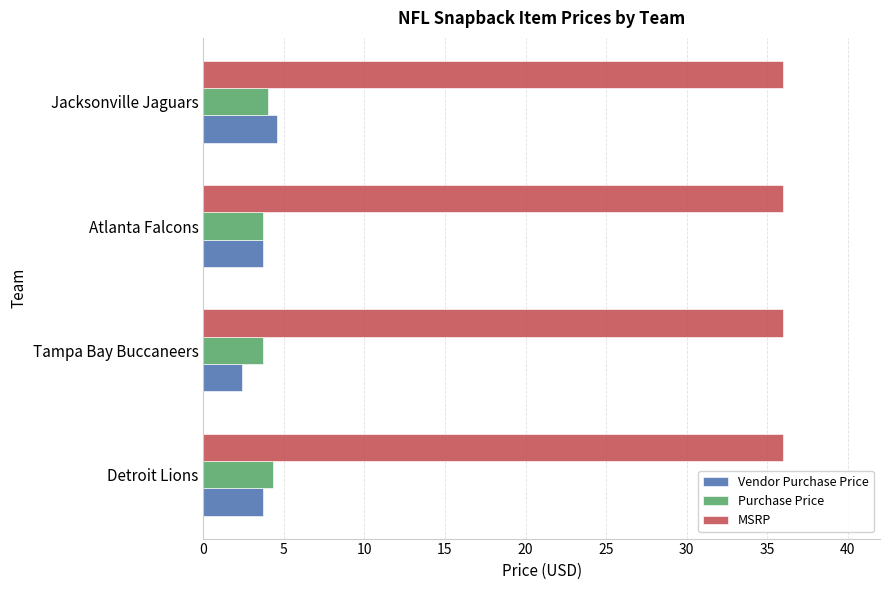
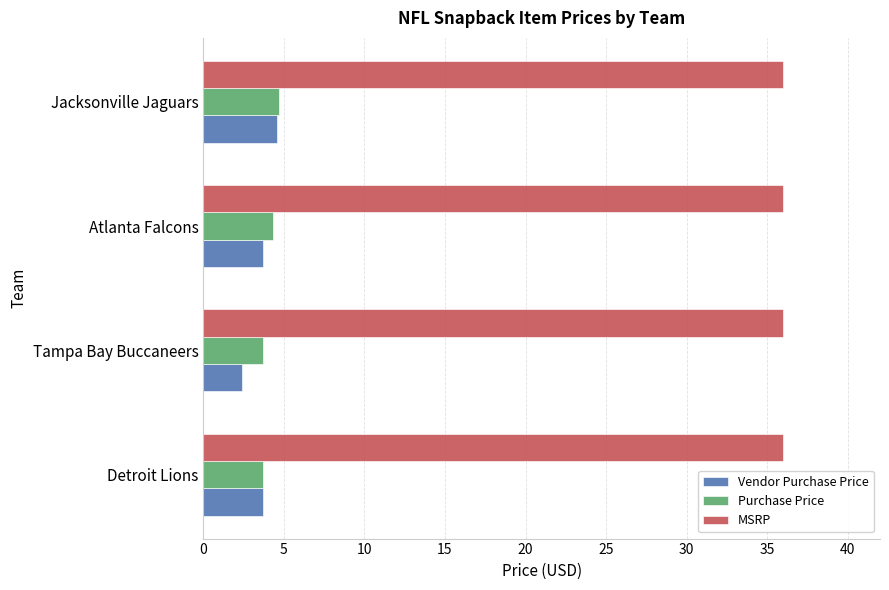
  {
    "Vendor Purchase Price": {
      "Jacksonville Jaguars": 4.6,
      "Atlanta Falcons": 3.7,
      "Tampa Bay Buccaneers": 2.4,
      "Detroit Lions": 3.7
    },
    "Purchase Price": {
-     "Jacksonville Jaguars": 4.0,
-     "Atlanta Falcons": 3.7,
+     "Jacksonville Jaguars": 4.7,
+     "Atlanta Falcons": 4.3,
      "Tampa Bay Buccaneers": 3.7,
-     "Detroit Lions": 4.3
+     "Detroit Lions": 3.7
    },
    "MSRP": {
      "Jacksonville Jaguars": 36.0,
      "Atlanta Falcons": 36.0,
      "Tampa Bay Buccaneers": 36.0,
      "Detroit Lions": 36.0
    }
  }
